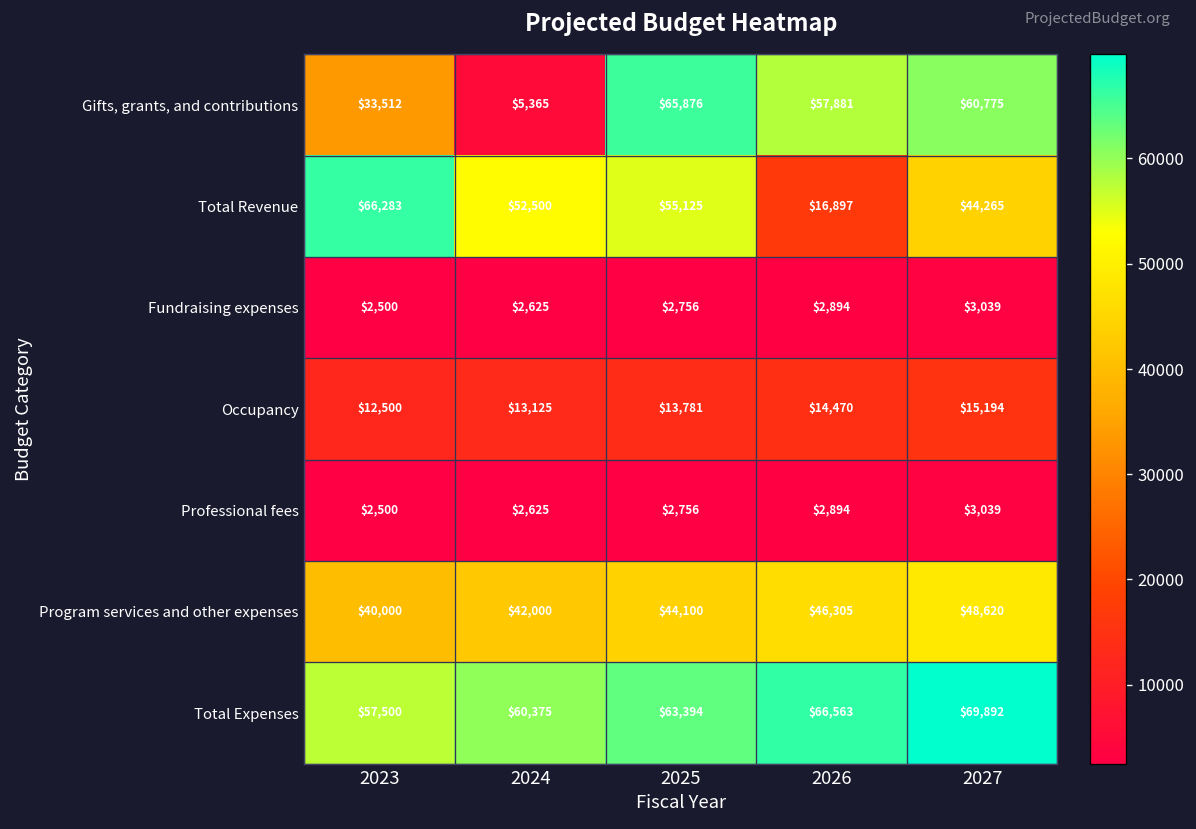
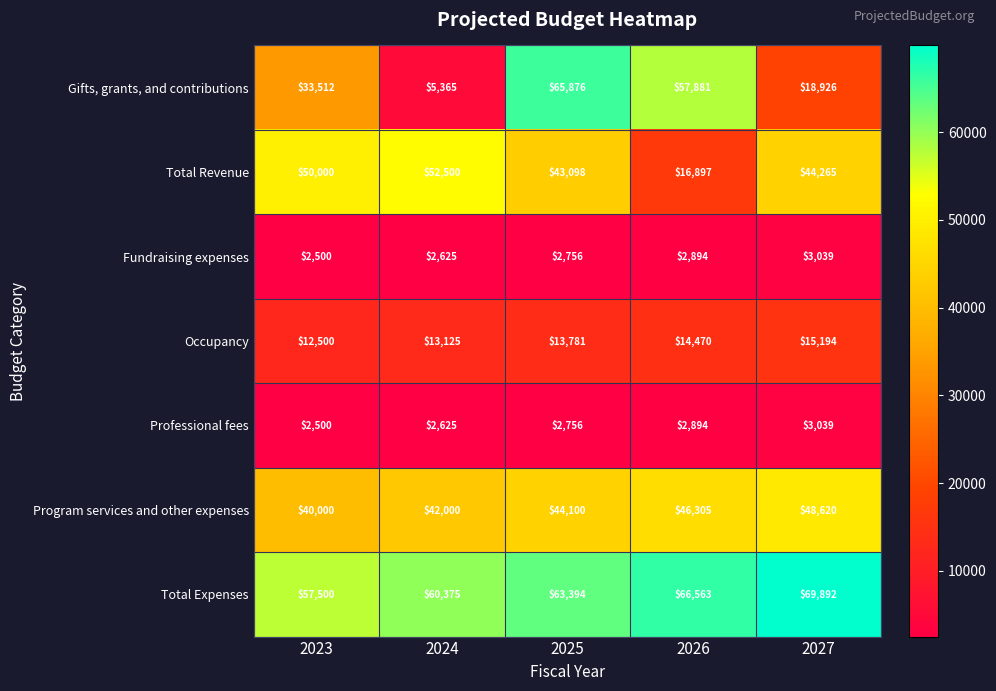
  {
    "Gifts, grants, and contributions": {
      "2023": "$33,512",
      "2024": "$5,365",
      "2025": "$65,876",
      "2026": "$57,881",
-     "2027": "$60,775"
+     "2027": "$18,926"
    },
    "Total Revenue": {
-     "2023": "$66,283",
+     "2023": "$50,000",
      "2024": "$52,500",
-     "2025": "$55,125",
+     "2025": "$43,098",
      "2026": "$16,897",
      "2027": "$44,265"
    },
    "Fundraising expenses": {
      "2023": "$2,500",
      "2024": "$2,625",
      "2025": "$2,756",
      "2026": "$2,894",
      "2027": "$3,039"
    },
    "Occupancy": {
      "2023": "$12,500",
      "2024": "$13,125",
      "2025": "$13,781",
      "2026": "$14,470",
      "2027": "$15,194"
    },
    "Professional fees": {
      "2023": "$2,500",
      "2024": "$2,625",
      "2025": "$2,756",
      "2026": "$2,894",
      "2027": "$3,039"
    },
    "Program services and other expenses": {
      "2023": "$40,000",
      "2024": "$42,000",
      "2025": "$44,100",
      "2026": "$46,305",
      "2027": "$48,620"
    },
    "Total Expenses": {
      "2023": "$57,500",
      "2024": "$60,375",
      "2025": "$63,394",
      "2026": "$66,563",
      "2027": "$69,892"
    }
  }
